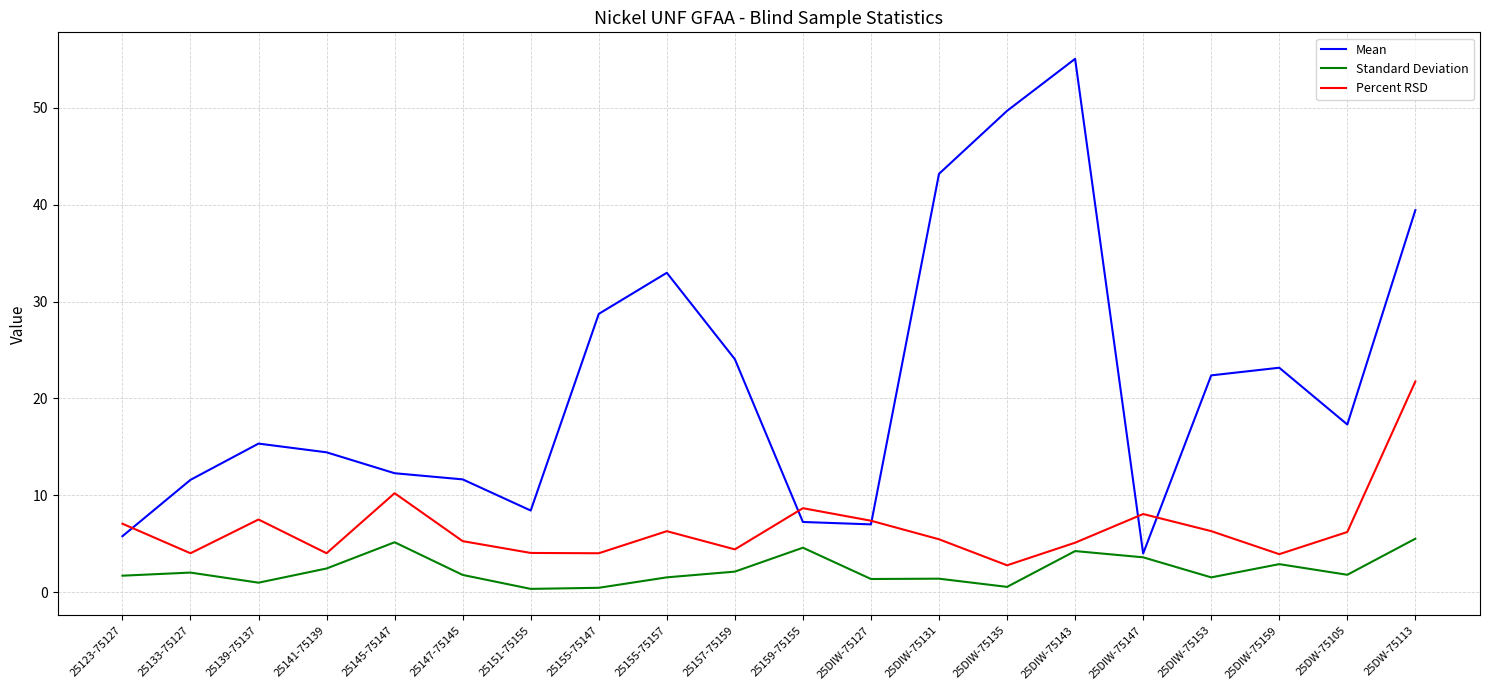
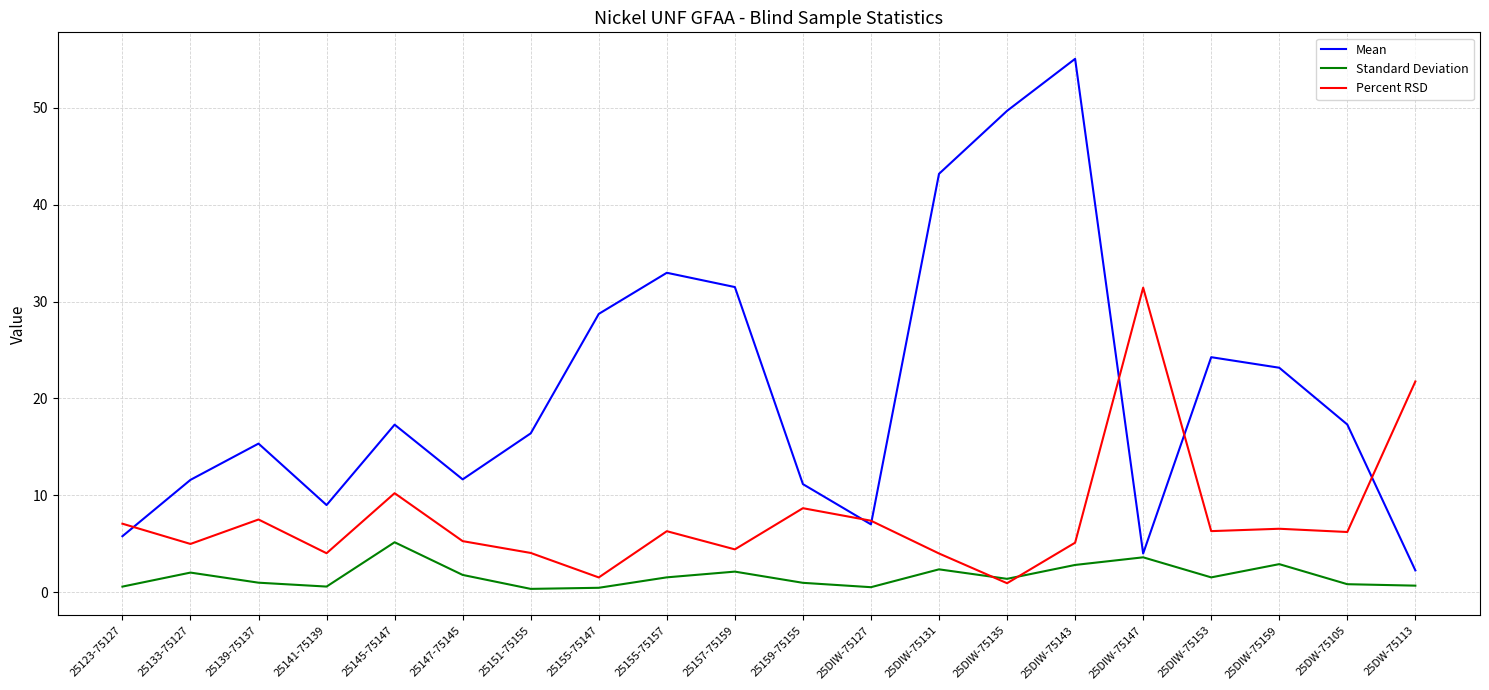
  {
    "Mean": {
      "25123-75127": 6,
      "25133-75127": 12,
      "25139-75137": 15,
-     "25141-75139": 14,
-     "25145-75147": 12,
+     "25141-75139": 9,
+     "25145-75147": 17,
      "25147-75145": 12,
-     "25151-75155": 8,
+     "25151-75155": 16,
      "25155-75147": 29,
      "25155-75157": 33,
-     "25157-75159": 24,
-     "25159-75155": 7,
+     "25157-75159": 31,
+     "25159-75155": 11,
      "25DIW-75127": 7,
      "25DIW-75131": 43,
      "25DIW-75135": 50,
      "25DIW-75143": 55,
      "25DIW-75147": 4,
-     "25DIW-75153": 22,
+     "25DIW-75153": 24,
      "25DIW-75159": 23,
      "25DW-75105": 17,
-     "25DW-75113": 39
+     "25DW-75113": 2
    },
    "Standard Deviation": {
-     "25123-75127": 2,
+     "25123-75127": 1,
      "25133-75127": 2,
      "25139-75137": 1,
-     "25141-75139": 2,
+     "25141-75139": 1,
      "25145-75147": 5,
      "25147-75145": 2,
      "25151-75155": 0,
      "25155-75147": 0,
      "25155-75157": 2,
      "25157-75159": 2,
-     "25159-75155": 5,
-     "25DIW-75127": 1.4,
-     "25DIW-75131": 1,
-     "25DIW-75135": 0.5,
-     "25DIW-75143": 4,
+     "25159-75155": 1,
+     "25DIW-75127": 0.5,
+     "25DIW-75131": 2,
+     "25DIW-75135": 1.4,
+     "25DIW-75143": 3,
      "25DIW-75147": 4,
      "25DIW-75153": 2,
      "25DIW-75159": 3,
-     "25DW-75105": 2,
-     "25DW-75113": 6
+     "25DW-75105": 1,
+     "25DW-75113": 1
    },
    "Percent RSD": {
      "25123-75127": 7,
-     "25133-75127": 4,
+     "25133-75127": 5,
      "25139-75137": 8,
      "25141-75139": 4,
      "25145-75147": 10,
      "25147-75145": 5,
      "25151-75155": 4,
-     "25155-75147": 4,
+     "25155-75147": 2,
      "25155-75157": 6,
      "25157-75159": 4,
      "25159-75155": 9,
      "25DIW-75127": 7,
-     "25DIW-75131": 5,
-     "25DIW-75135": 3,
+     "25DIW-75131": 4,
+     "25DIW-75135": 1,
      "25DIW-75143": 5,
-     "25DIW-75147": 8,
+     "25DIW-75147": 31,
      "25DIW-75153": 6,
-     "25DIW-75159": 4,
+     "25DIW-75159": 7,
      "25DW-75105": 6,
      "25DW-75113": 22
    }
  }
